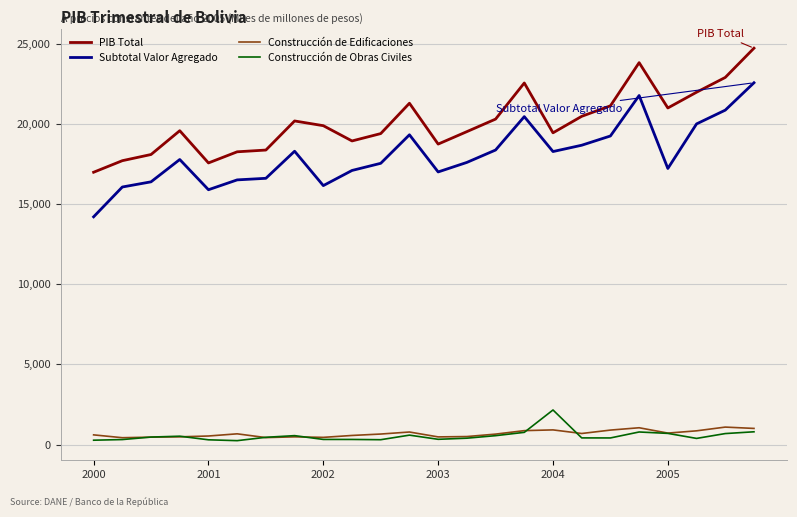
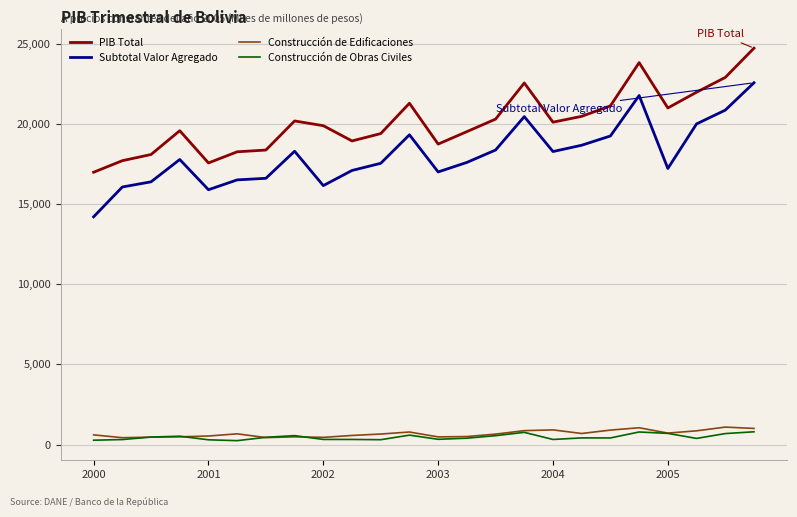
  {
    "PIB Total": {
      "2000": "17,000",
      "2001": "17,600",
      "2002": "19,900",
      "2003": "18,700",
-     "2004": "19,400",
+     "2004": "20,100",
      "2005": "21,000"
    },
    "Subtotal Valor Agregado": {
      "2000": "14,200",
      "2001": "15,900",
      "2002": "16,200",
      "2003": "17,000",
      "2004": "18,300",
      "2005": "17,200"
    },
    "Construcción de Edificaciones": {
      "2000": "600",
      "2001": "500",
      "2004": "900"
    },
    "Construcción de Obras Civiles": {
      "2000": "300",
      "2001": "300",
-     "2004": "2,200"
+     "2004": "300"
    }
  }
